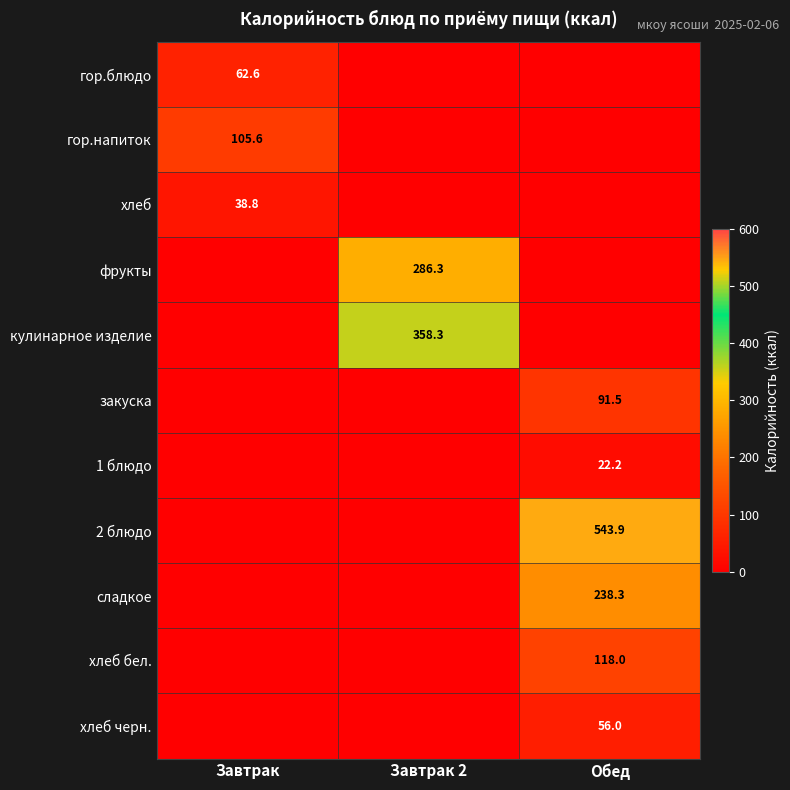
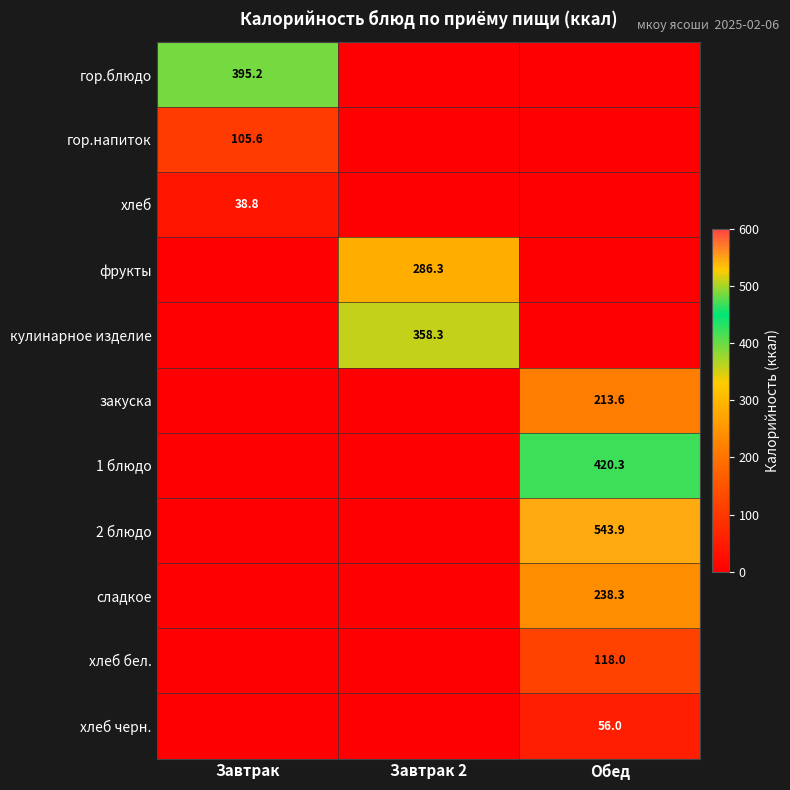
  {
    "гор.блюдо": {
-     "Завтрак": 62.6
+     "Завтрак": 395.2
    },
    "гор.напиток": {
      "Завтрак": 105.6
    },
    "хлеб": {
      "Завтрак": 38.8
    },
    "фрукты": {
      "Завтрак 2": 286.3
    },
    "кулинарное изделие": {
      "Завтрак 2": 358.3
    },
    "закуска": {
-     "Обед": 91.5
+     "Обед": 213.6
    },
    "1 блюдо": {
-     "Обед": 22.2
+     "Обед": 420.3
    },
    "2 блюдо": {
      "Обед": 543.9
    },
    "сладкое": {
      "Обед": 238.3
    },
    "хлеб бел.": {
      "Обед": 118.0
    },
    "хлеб черн.": {
      "Обед": 56.0
    }
  }
